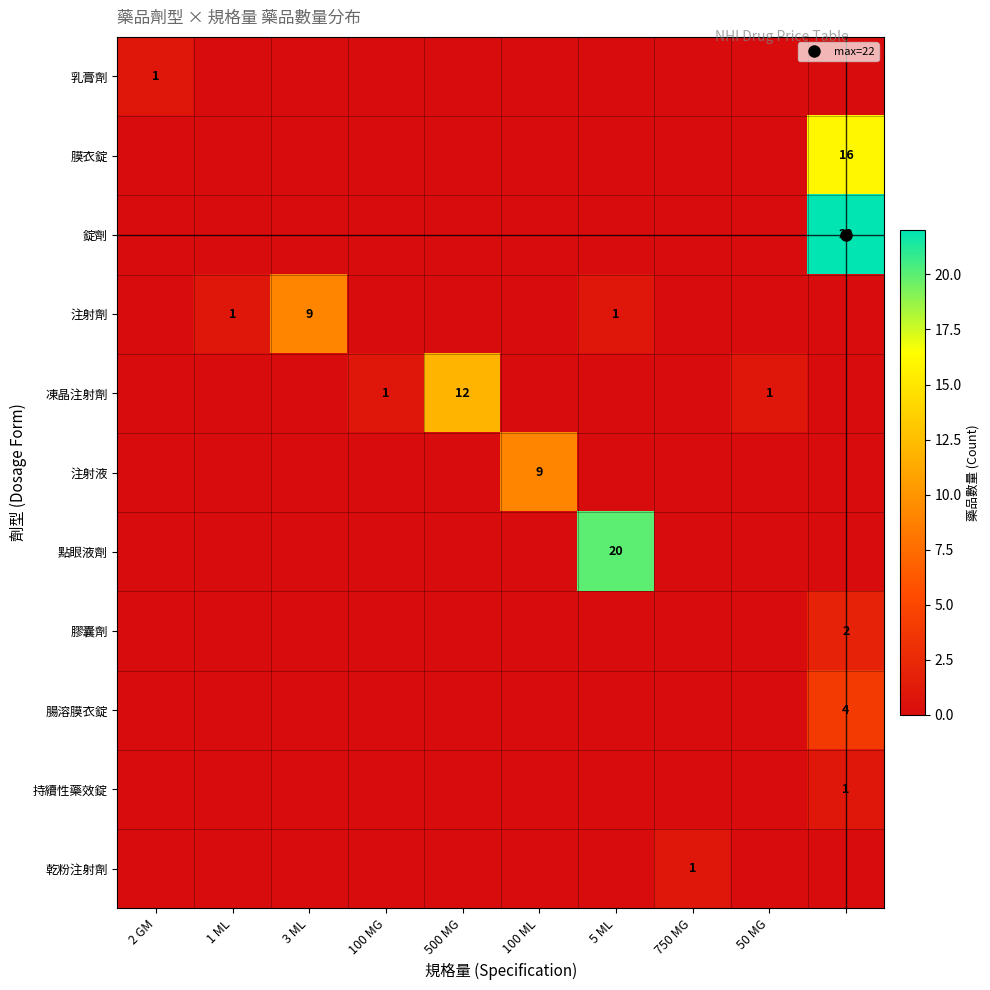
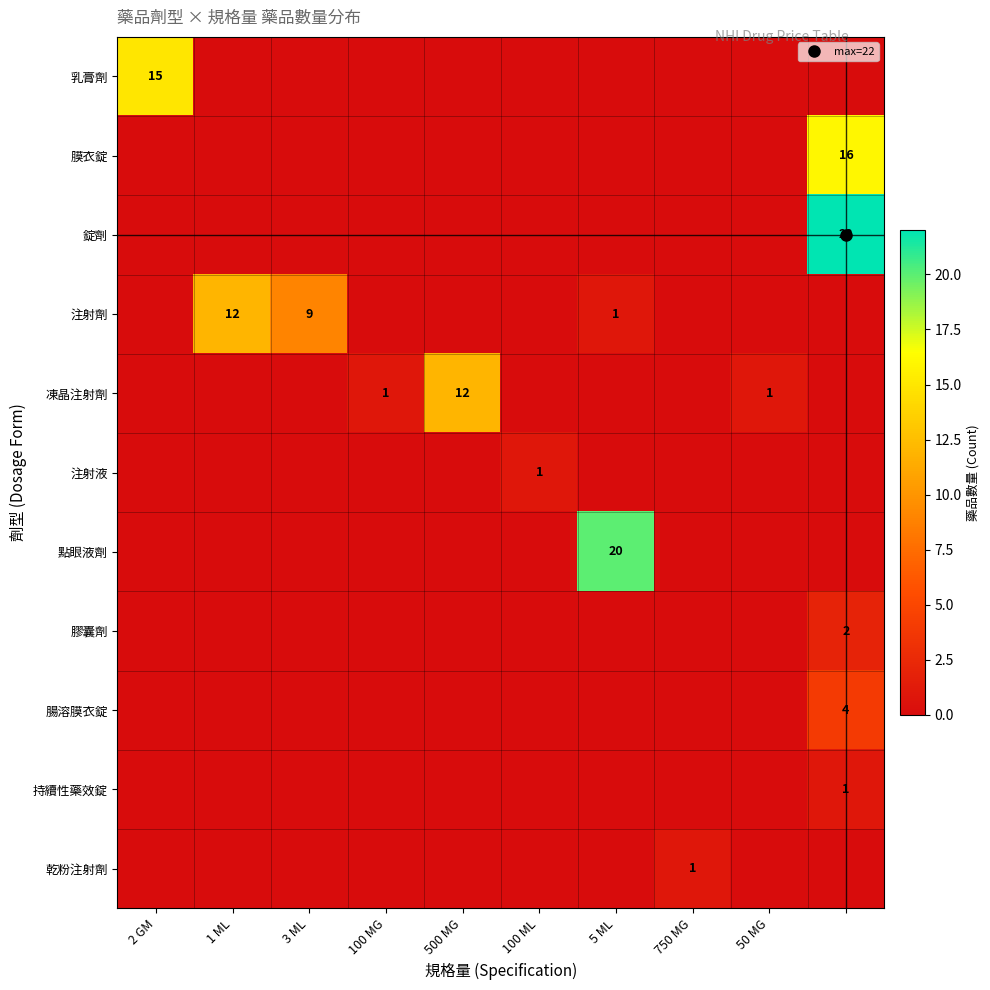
  {
    "乳膏劑": {
-     "2 GM": 1
+     "2 GM": 15
    },
    "注射劑": {
-     "1 ML": 1,
+     "1 ML": 12,
      "3 ML": 9,
      "5 ML": 1
    },
    "凍晶注射劑": {
      "100 MG": 1,
      "500 MG": 12,
      "50 MG": 1
    },
    "注射液": {
-     "100 ML": 9
+     "100 ML": 1
    },
    "點眼液劑": {
      "5 ML": 20
    },
    "乾粉注射劑": {
      "750 MG": 1
    }
  }
